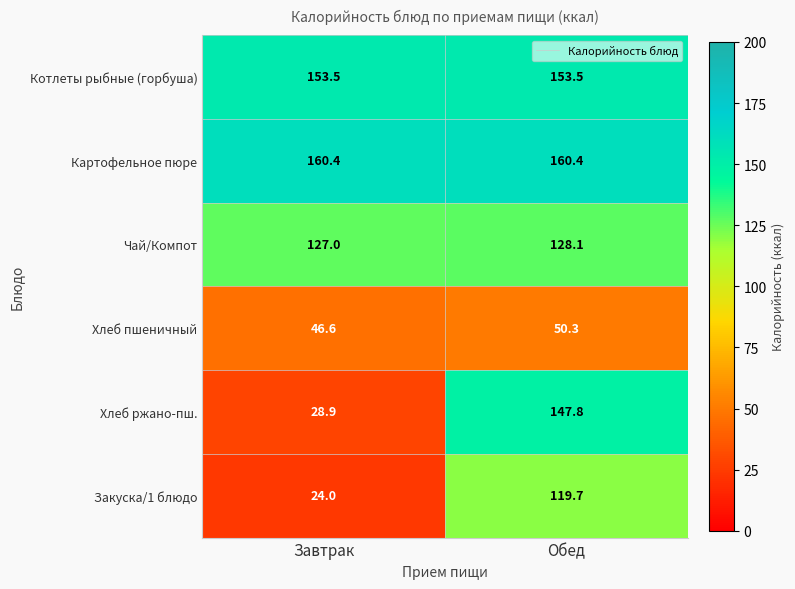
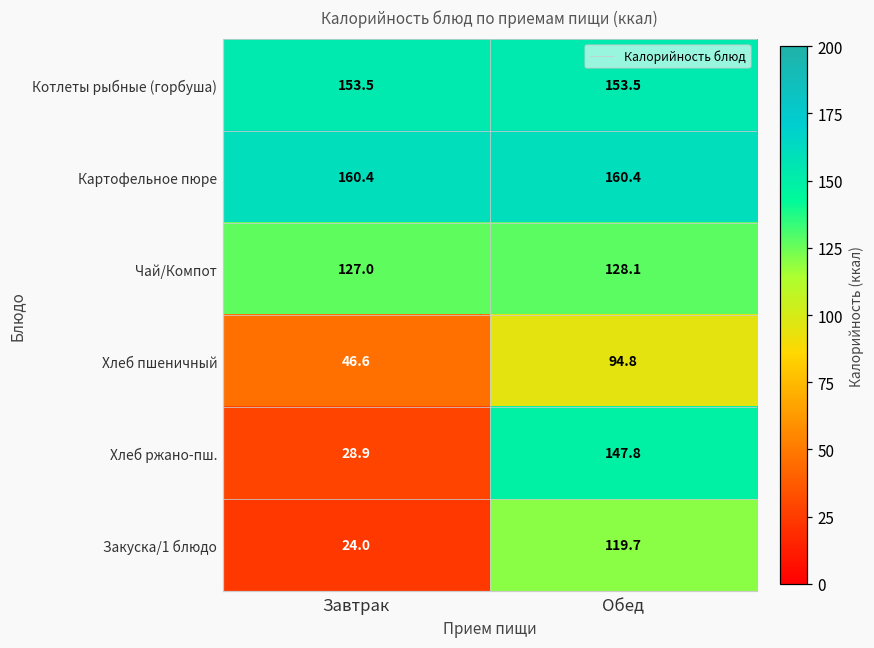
  {
    "Котлеты рыбные (горбуша)": {
      "Завтрак": 153.5,
      "Обед": 153.5
    },
    "Картофельное пюре": {
      "Завтрак": 160.4,
      "Обед": 160.4
    },
    "Чай/Компот": {
      "Завтрак": 127.0,
      "Обед": 128.1
    },
    "Хлеб пшеничный": {
      "Завтрак": 46.6,
-     "Обед": 50.3
+     "Обед": 94.8
    },
    "Хлеб ржано-пш.": {
      "Завтрак": 28.9,
      "Обед": 147.8
    },
    "Закуска/1 блюдо": {
      "Завтрак": 24.0,
      "Обед": 119.7
    }
  }
